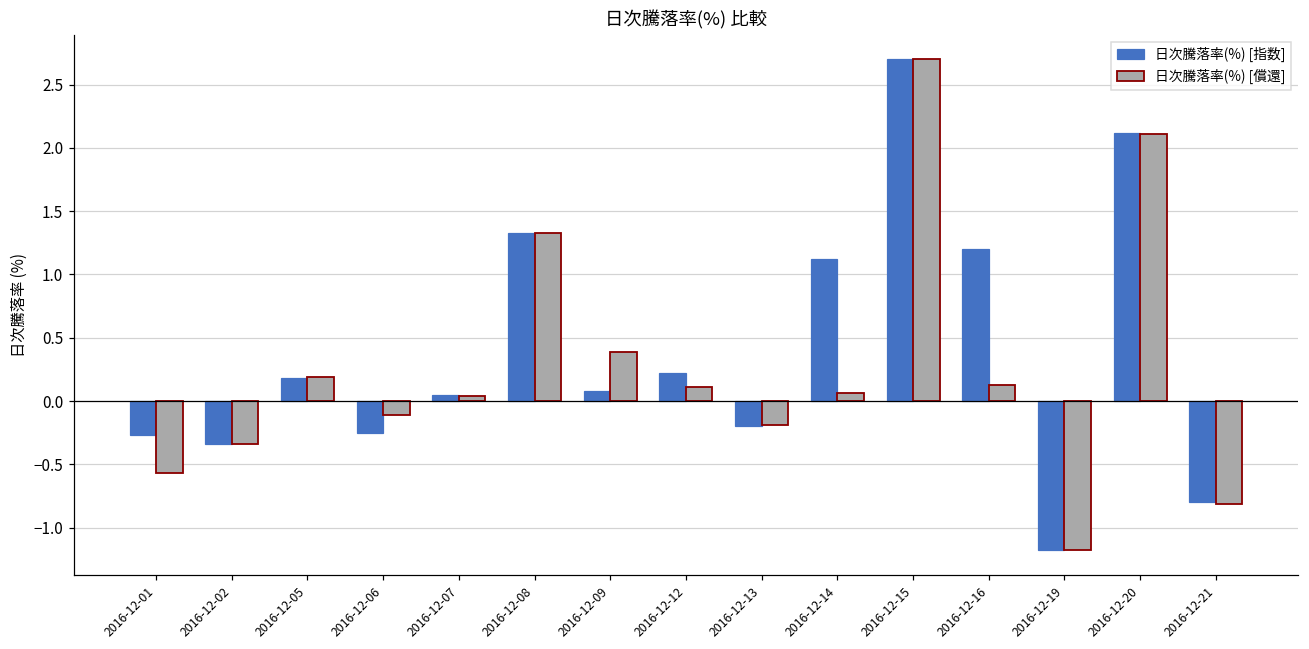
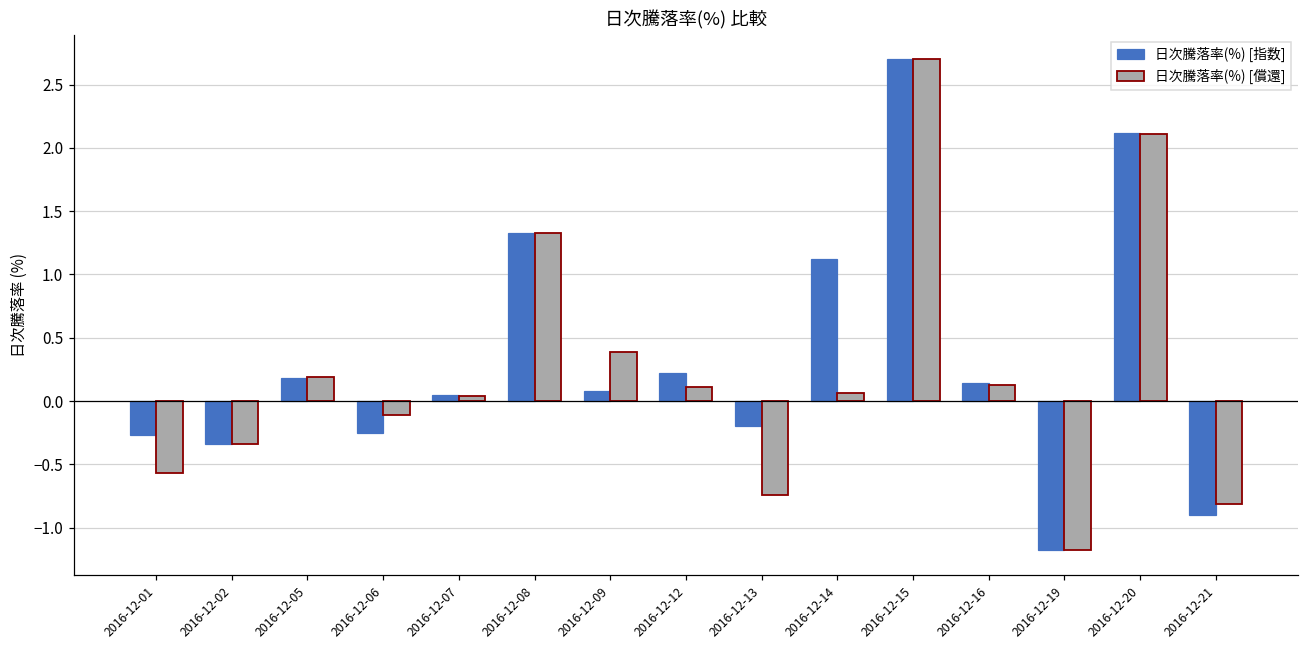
  {
    "日次騰落率(%) [指数]": {
      "2016-12-01": -0.27,
      "2016-12-02": -0.34,
      "2016-12-05": 0.18,
      "2016-12-06": -0.25,
      "2016-12-07": 0.05,
      "2016-12-08": 1.33,
      "2016-12-09": 0.08,
      "2016-12-12": 0.22,
      "2016-12-13": -0.20,
      "2016-12-14": 1.12,
      "2016-12-15": 2.70,
-     "2016-12-16": 1.20,
+     "2016-12-16": 0.14,
      "2016-12-19": -1.18,
      "2016-12-20": 2.12,
-     "2016-12-21": -0.8
+     "2016-12-21": -0.9
    },
    "日次騰落率(%) [償還]": {
      "2016-12-01": -0.57,
      "2016-12-02": -0.34,
      "2016-12-05": 0.19,
      "2016-12-06": -0.11,
      "2016-12-07": 0.04,
      "2016-12-08": 1.33,
      "2016-12-09": 0.39,
      "2016-12-12": 0.11,
-     "2016-12-13": -0.19,
+     "2016-12-13": -0.74,
      "2016-12-14": 0.06,
      "2016-12-15": 2.70,
      "2016-12-16": 0.13,
      "2016-12-19": -1.18,
      "2016-12-20": 2.11,
      "2016-12-21": -0.81
    }
  }
